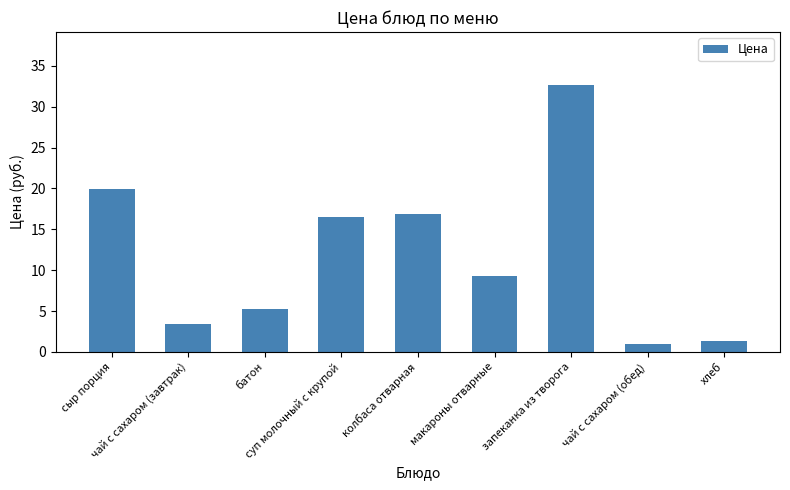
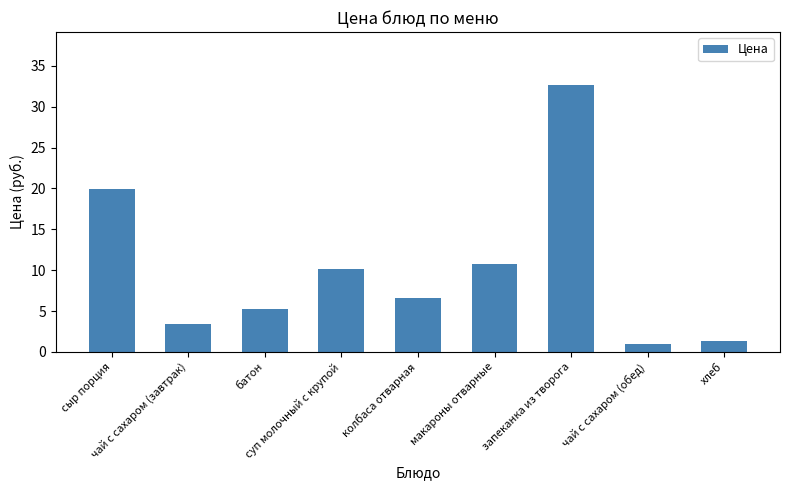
  {
    "сыр порция": 20,
    "чай с сахаром (завтрак)": 3,
    "батон": 5,
-   "суп молочный с крупой": 17,
-   "колбаса отварная": 17,
-   "макароны отварные": 9,
+   "суп молочный с крупой": 10,
+   "колбаса отварная": 7,
+   "макароны отварные": 11,
    "запеканка из творога": 33,
    "чай с сахаром (обед)": 1,
    "хлеб": 1
  }
